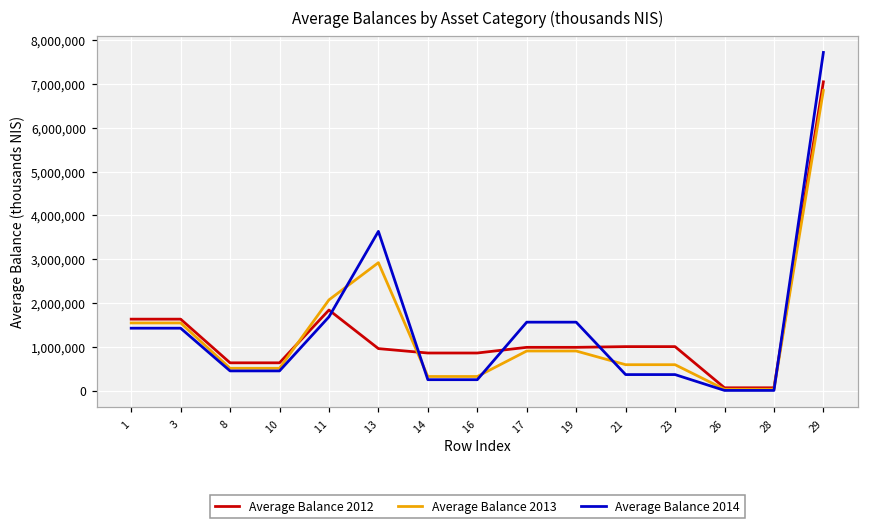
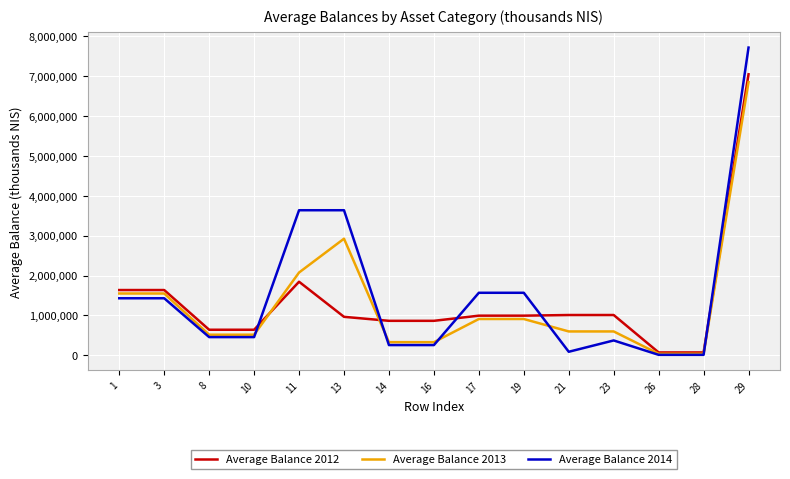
  {
    "Average Balance 2012": {
      "1": "1,600,000",
      "3": "1,600,000",
      "8": "600,000",
      "10": "600,000",
      "11": "1,800,000",
      "13": "1,000,000",
      "14": "900,000",
      "16": "900,000",
      "17": "1,000,000",
      "19": "1,000,000",
      "21": "1,000,000",
      "23": "1,000,000",
      "29": "7,000,000"
    },
    "Average Balance 2013": {
      "1": "1,500,000",
      "3": "1,500,000",
      "11": "2,100,000",
      "13": "2,900,000",
      "14": "300,000",
      "16": "300,000",
      "17": "900,000",
      "19": "900,000",
      "21": "600,000",
      "23": "600,000",
      "29": "6,900,000"
    },
    "Average Balance 2014": {
      "1": "1,400,000",
      "3": "1,400,000",
-     "11": "1,700,000",
+     "11": "3,600,000",
      "13": "3,600,000",
      "14": "300,000",
      "16": "300,000",
      "17": "1,600,000",
      "19": "1,600,000",
-     "21": "400,000",
+     "21": "100,000",
      "23": "400,000",
      "29": "7,700,000"
    }
  }
